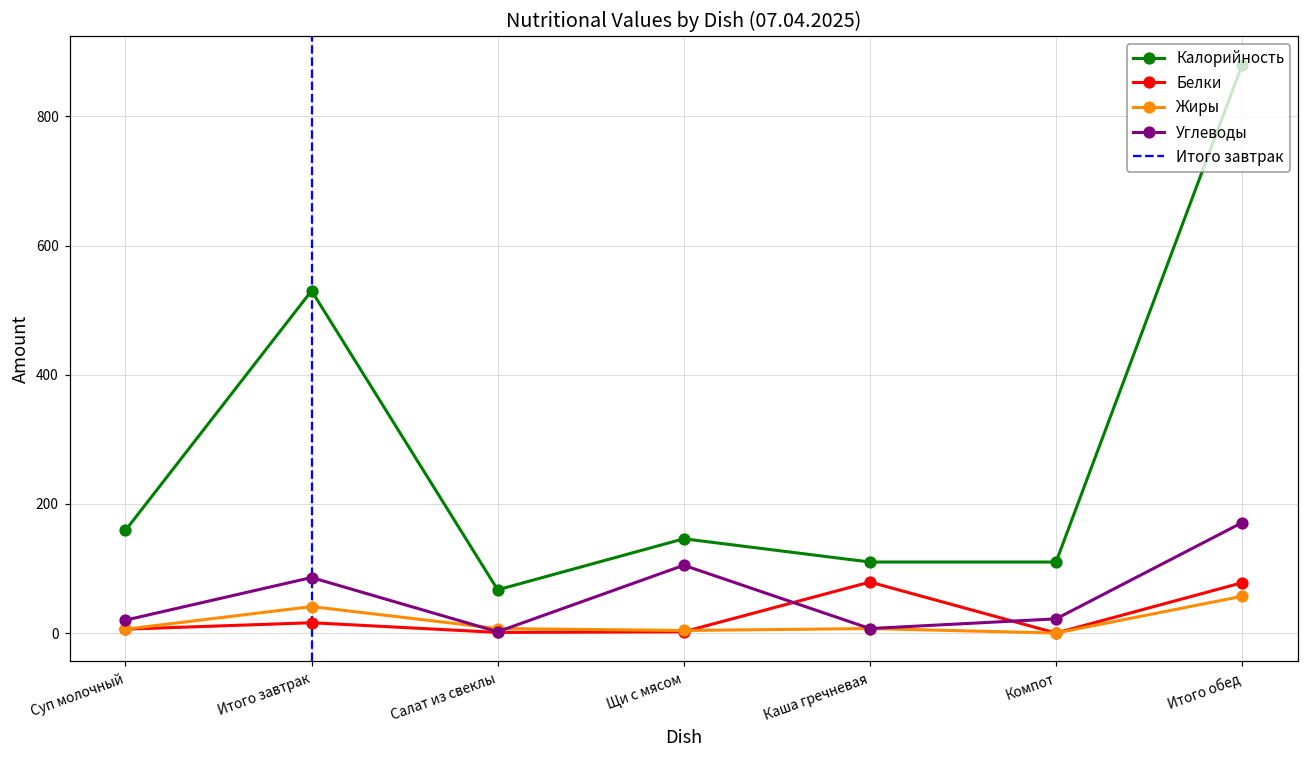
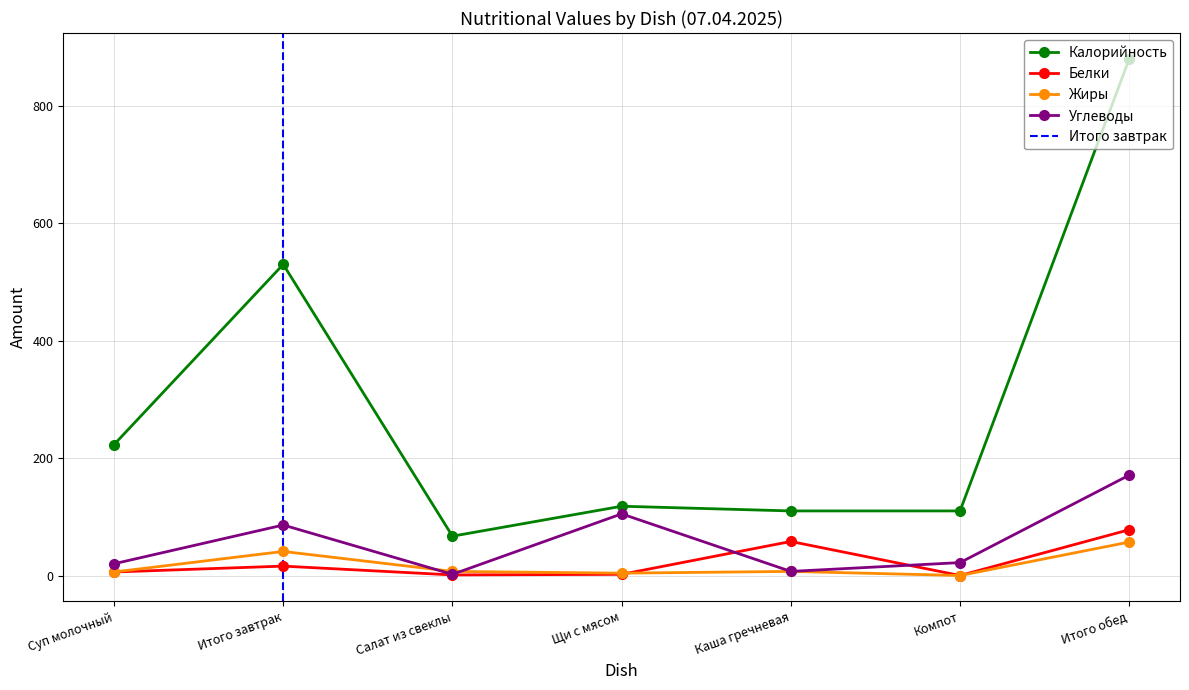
  {
    "Калорийность": {
-     "Суп молочный": 160,
+     "Суп молочный": 220,
      "Итого завтрак": 530,
      "Салат из свеклы": 70,
-     "Щи с мясом": 150,
+     "Щи с мясом": 120,
      "Каша гречневая": 110,
      "Компот": 110
    },
    "Белки": {
      "Итого завтрак": 20,
-     "Каша гречневая": 80,
+     "Каша гречневая": 60,
      "Итого обед": 80
    },
    "Жиры": {
      "Итого завтрак": 40,
      "Салат из свеклы": 10,
      "Итого обед": 60
    },
    "Углеводы": {
      "Суп молочный": 20,
      "Итого завтрак": 90,
      "Щи с мясом": 110,
      "Компот": 20,
      "Итого обед": 170
    }
  }
